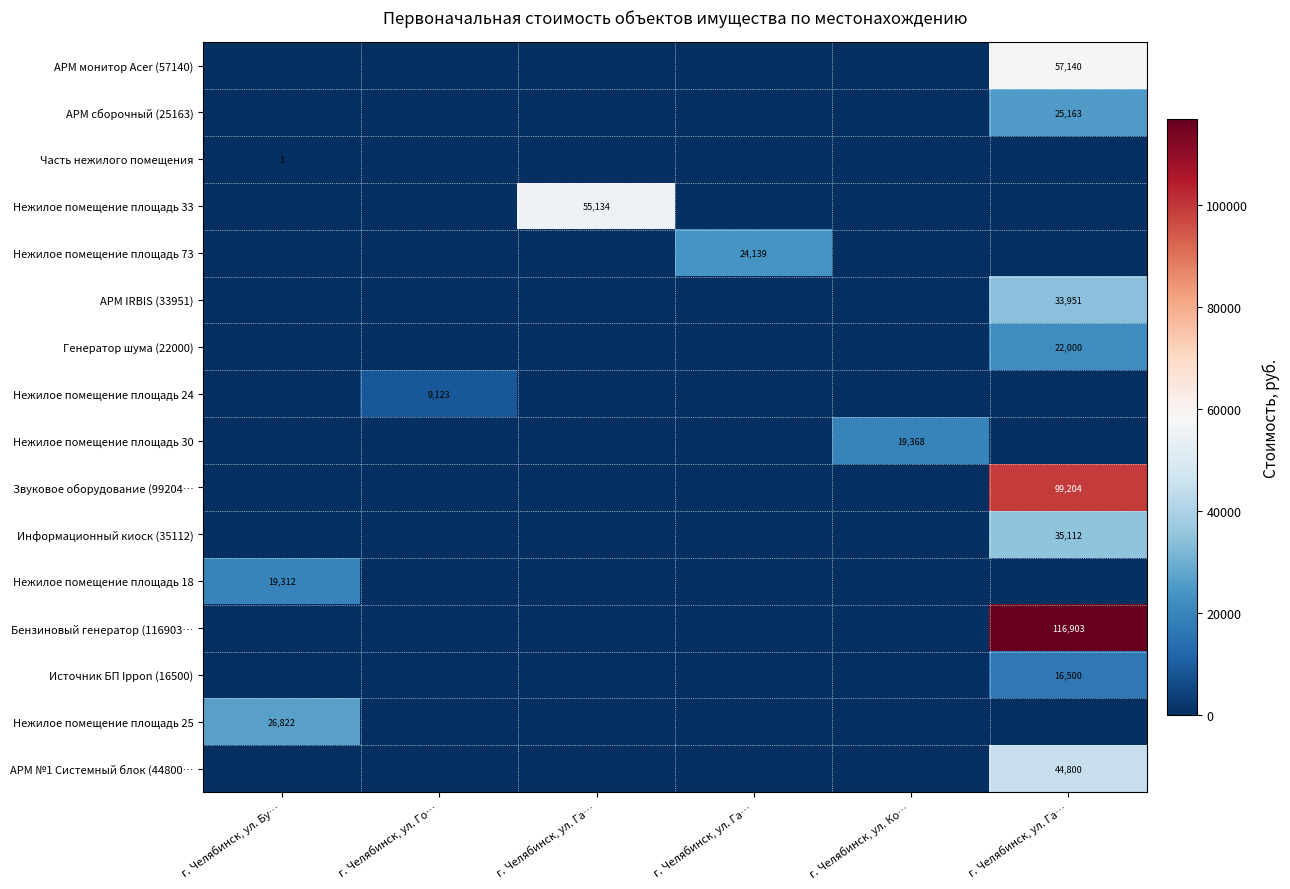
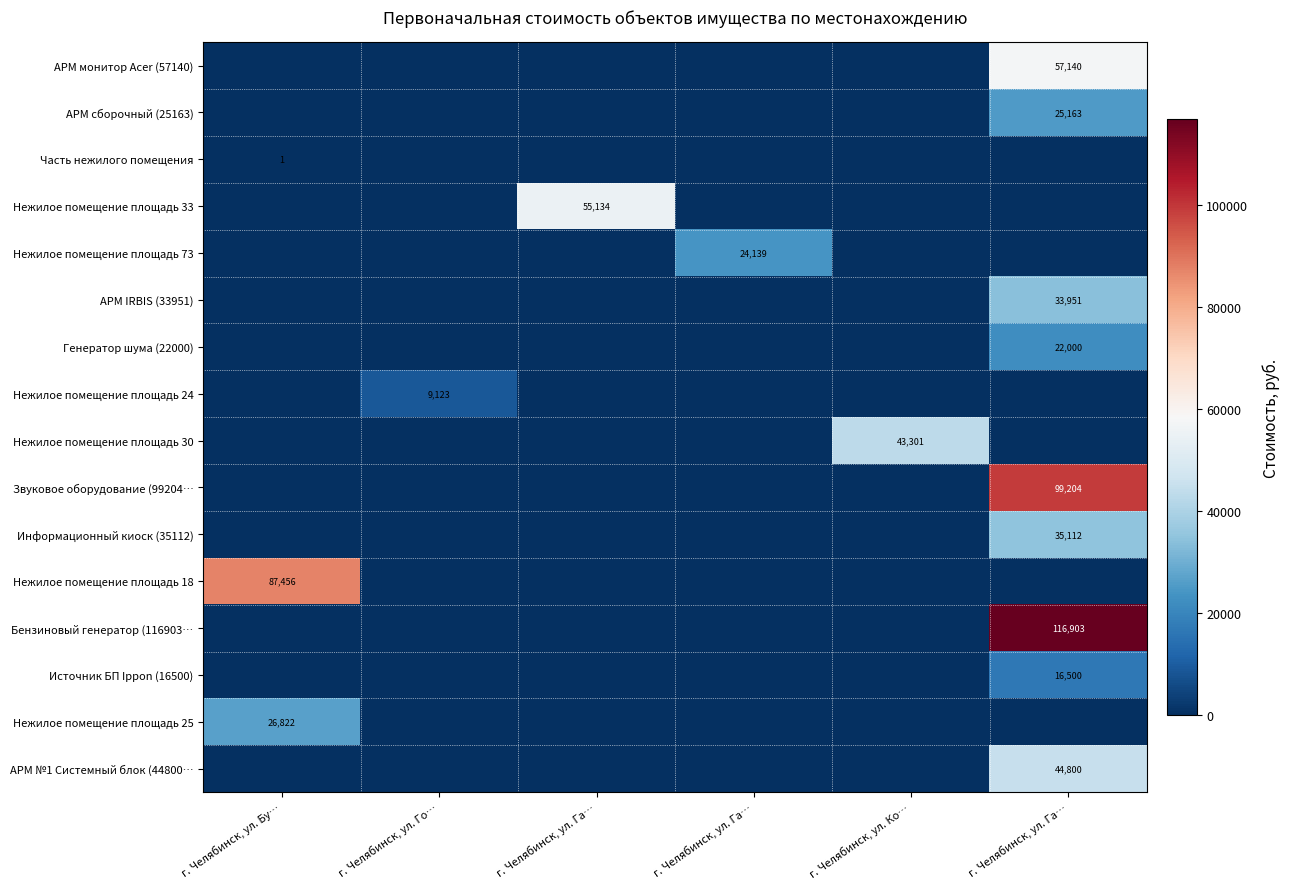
  {
    "Часть нежилого помещения": {
      "г. Челябинск, ул. Бу…": "1"
    },
    "Нежилое помещение площадь 24": {
      "г. Челябинск, ул. Го…": "9,123"
    },
    "Нежилое помещение площадь 30": {
-     "г. Челябинск, ул. Ко…": "19,368"
+     "г. Челябинск, ул. Ко…": "43,301"
    },
    "Нежилое помещение площадь 18": {
-     "г. Челябинск, ул. Бу…": "19,312"
+     "г. Челябинск, ул. Бу…": "87,456"
    },
    "Нежилое помещение площадь 25": {
      "г. Челябинск, ул. Бу…": "26,822"
    }
  }
